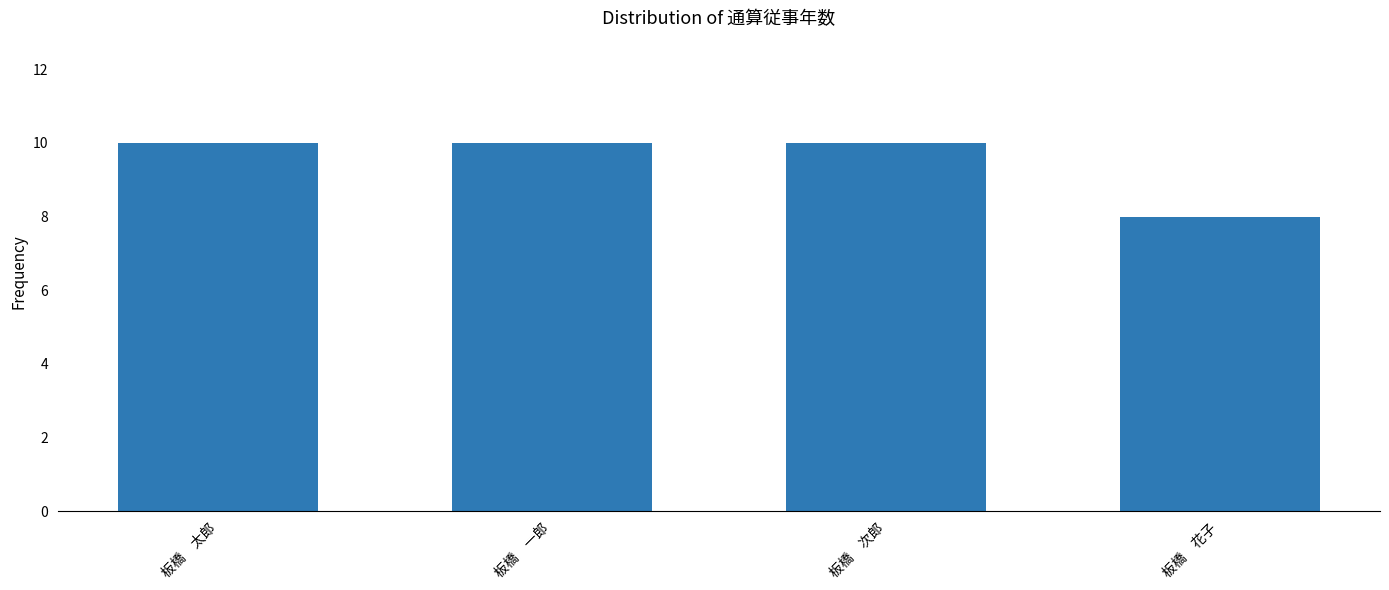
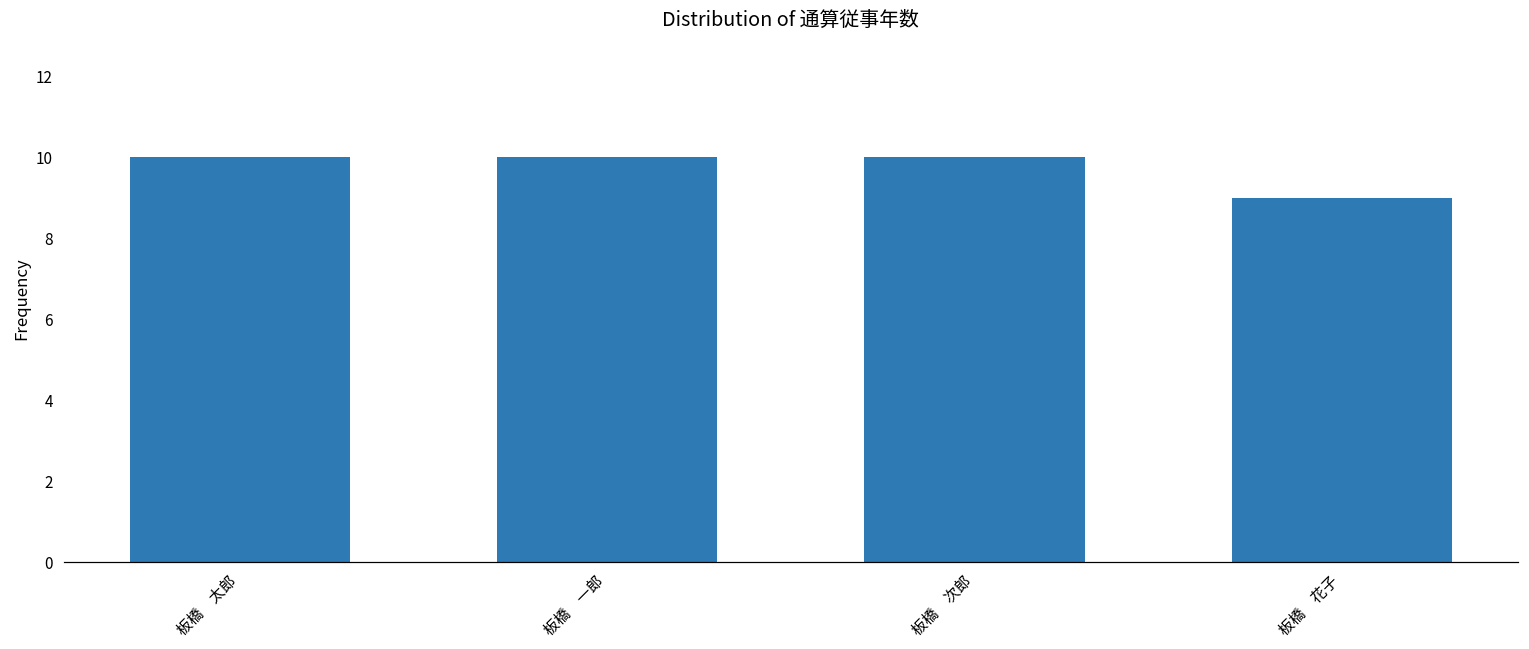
  {
    "板橋 太郎": 10,
    "板橋 一郎": 10,
    "板橋 次郎": 10,
-   "板橋 花子": 8
+   "板橋 花子": 9
  }
